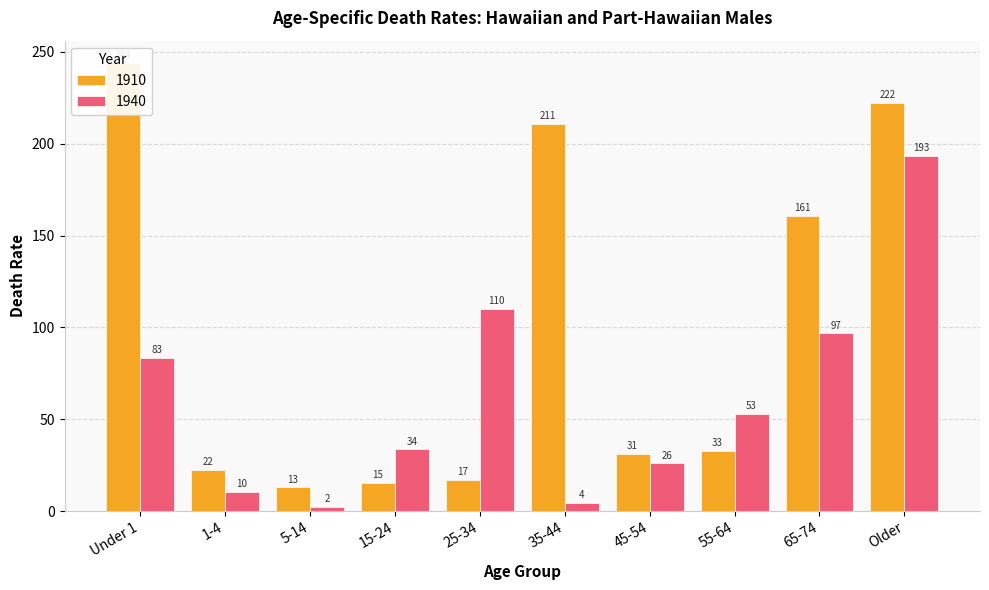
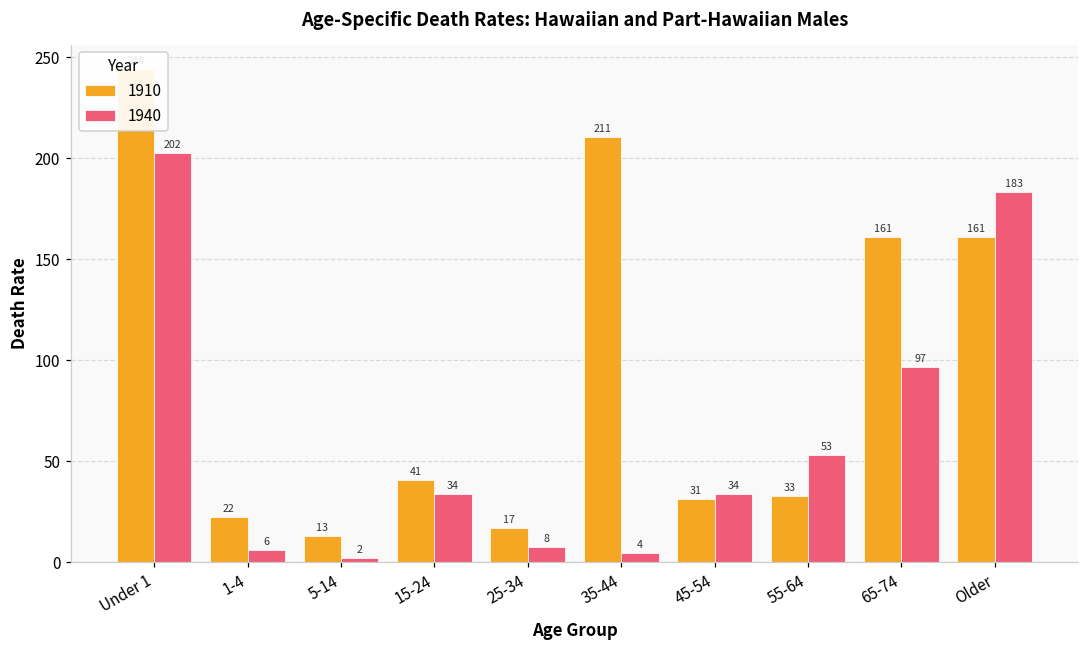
  {
    "1910": {
      "1-4": 22,
      "5-14": 13,
-     "15-24": 15,
+     "15-24": 41,
      "25-34": 17,
      "35-44": 211,
      "45-54": 31,
      "55-64": 33,
      "65-74": 161,
-     "Older": 222
+     "Older": 161
    },
    "1940": {
-     "Under 1": 83,
-     "1-4": 10,
+     "Under 1": 202,
+     "1-4": 6,
      "5-14": 2,
      "15-24": 34,
-     "25-34": 110,
+     "25-34": 8,
      "35-44": 4,
-     "45-54": 26,
+     "45-54": 34,
      "55-64": 53,
      "65-74": 97,
-     "Older": 193
+     "Older": 183
    }
  }
